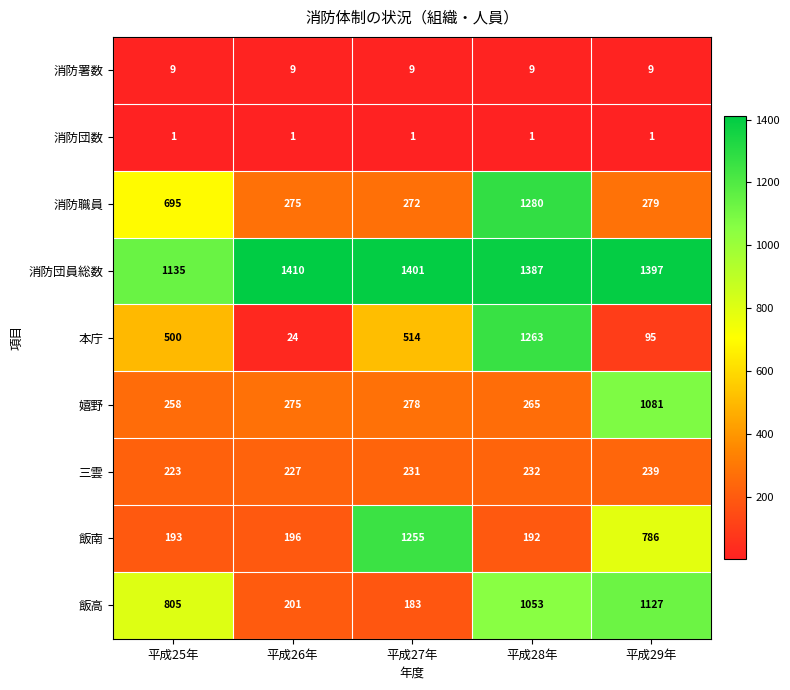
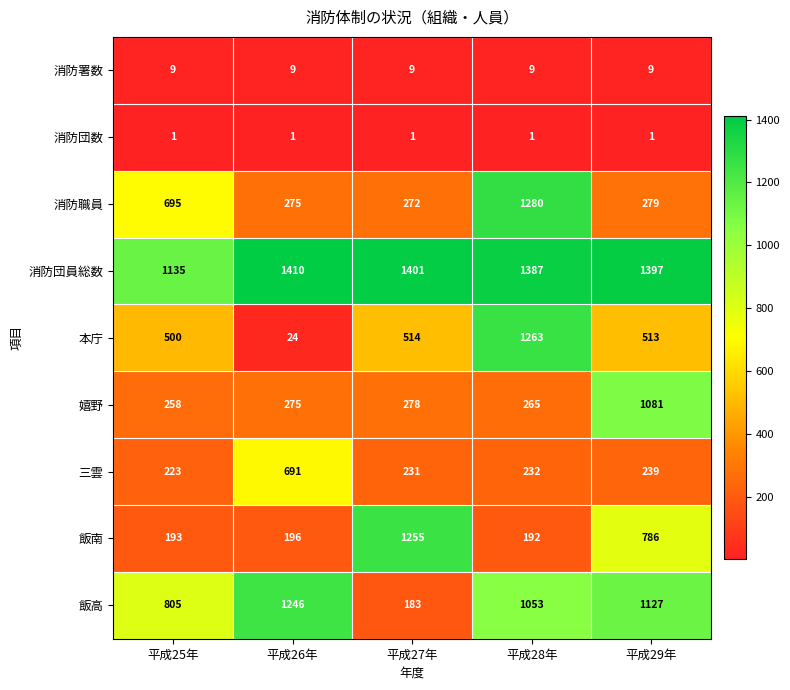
  {
    "消防署数": {
      "平成25年": 9,
      "平成26年": 9,
      "平成27年": 9,
      "平成28年": 9,
      "平成29年": 9
    },
    "消防団数": {
      "平成25年": 1,
      "平成26年": 1,
      "平成27年": 1,
      "平成28年": 1,
      "平成29年": 1
    },
    "消防職員": {
      "平成25年": 695,
      "平成26年": 275,
      "平成27年": 272,
      "平成28年": 1280,
      "平成29年": 279
    },
    "消防団員総数": {
      "平成25年": 1135,
      "平成26年": 1410,
      "平成27年": 1401,
      "平成28年": 1387,
      "平成29年": 1397
    },
    "本庁": {
      "平成25年": 500,
      "平成26年": 24,
      "平成27年": 514,
      "平成28年": 1263,
-     "平成29年": 95
+     "平成29年": 513
    },
    "嬉野": {
      "平成25年": 258,
      "平成26年": 275,
      "平成27年": 278,
      "平成28年": 265,
      "平成29年": 1081
    },
    "三雲": {
      "平成25年": 223,
-     "平成26年": 227,
+     "平成26年": 691,
      "平成27年": 231,
      "平成28年": 232,
      "平成29年": 239
    },
    "飯南": {
      "平成25年": 193,
      "平成26年": 196,
      "平成27年": 1255,
      "平成28年": 192,
      "平成29年": 786
    },
    "飯高": {
      "平成25年": 805,
-     "平成26年": 201,
+     "平成26年": 1246,
      "平成27年": 183,
      "平成28年": 1053,
      "平成29年": 1127
    }
  }
